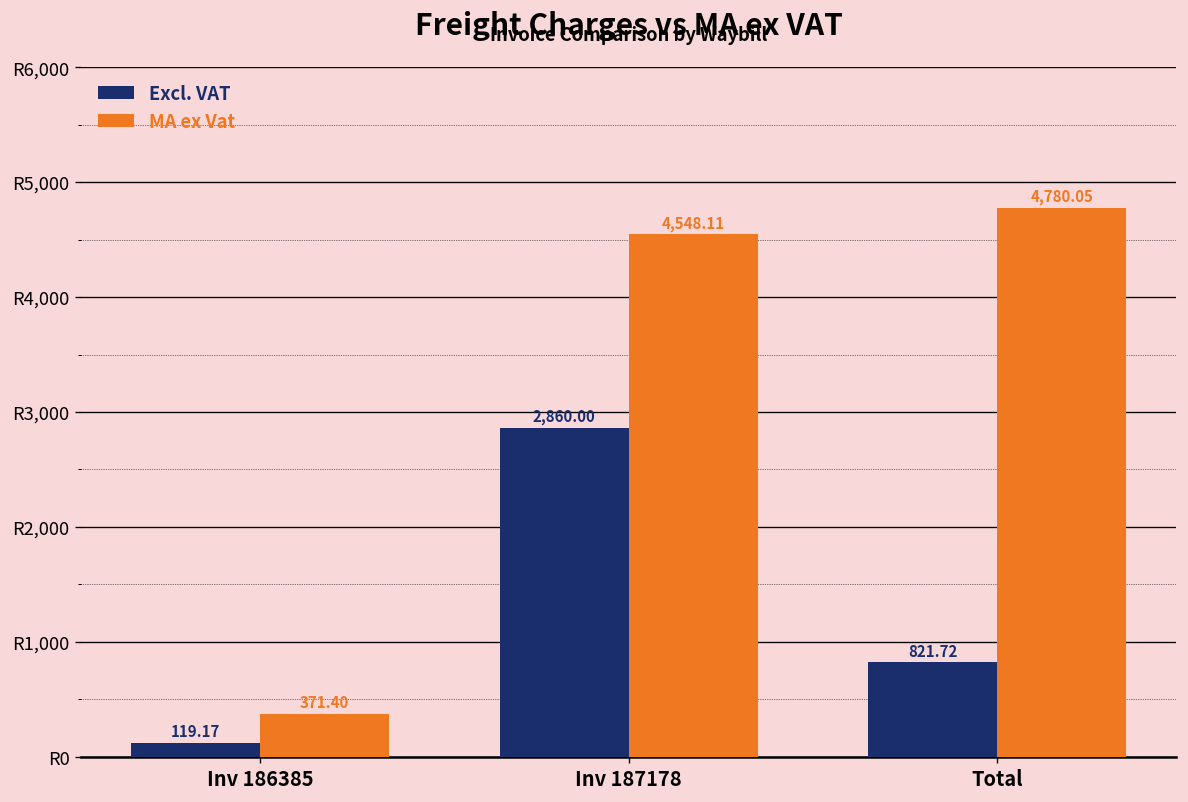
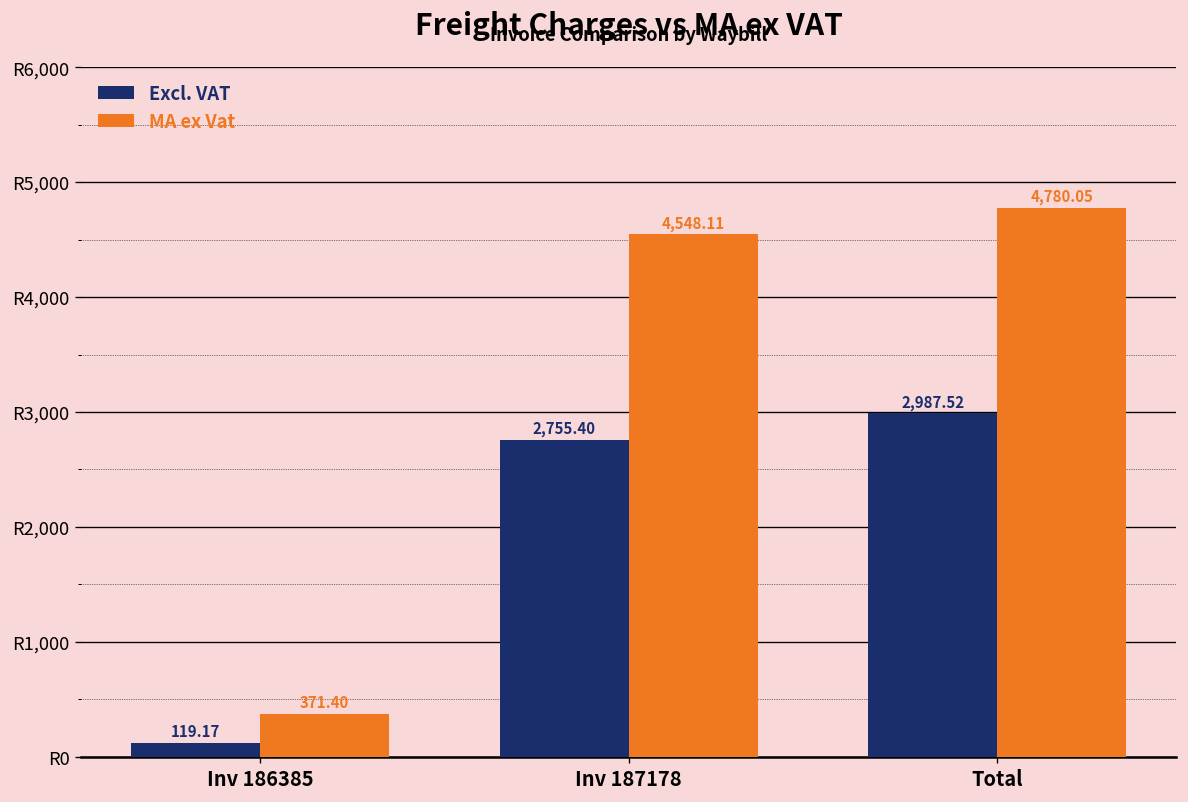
  {
    "Excl. VAT": {
      "Inv 186385": "119.17",
-     "Inv 187178": "2,860.00",
-     "Total": "821.72"
+     "Inv 187178": "2,755.40",
+     "Total": "2,987.52"
    },
    "MA ex Vat": {
      "Inv 186385": "371.40",
      "Inv 187178": "4,548.11",
      "Total": "4,780.05"
    }
  }
